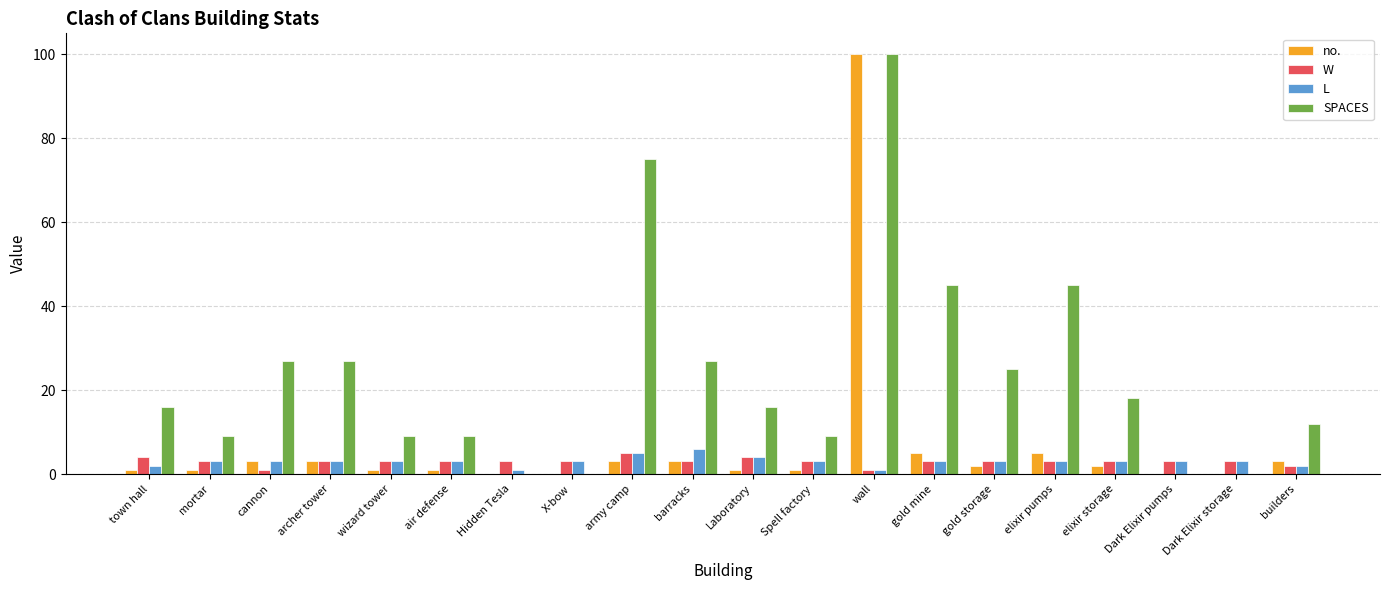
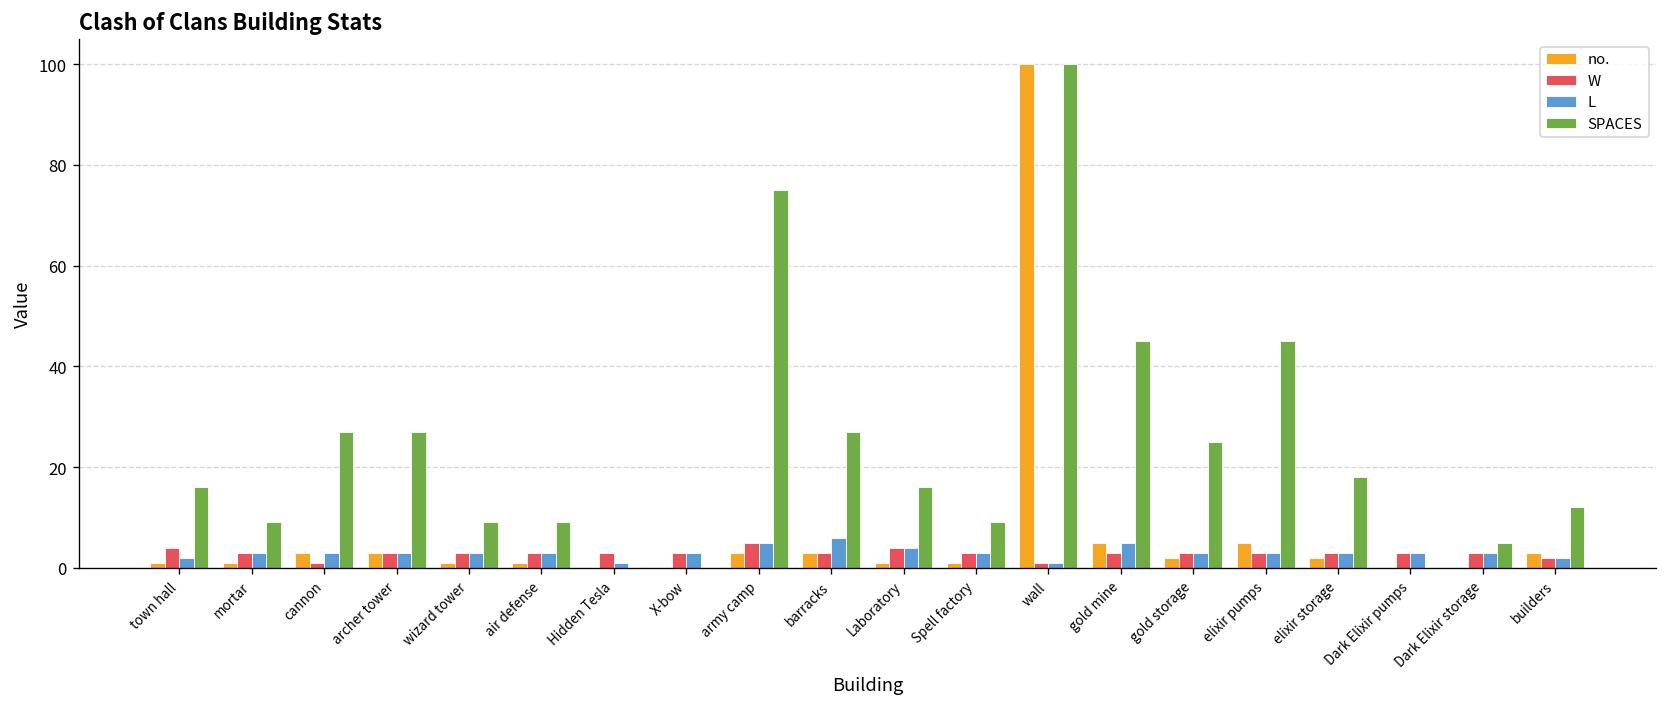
  {
    "no.": {
      "town hall": 1,
      "mortar": 1,
      "cannon": 3,
      "archer tower": 3,
      "wizard tower": 1,
      "air defense": 1,
      "Hidden Tesla": 0,
      "X-bow": 0,
      "army camp": 3,
      "barracks": 3,
      "Laboratory": 1,
      "Spell factory": 1,
      "wall": 100,
      "gold mine": 5,
      "gold storage": 2,
      "elixir pumps": 5,
      "elixir storage": 2,
      "Dark Elixir pumps": 0,
      "Dark Elixir storage": 0,
      "builders": 3
    },
    "W": {
      "town hall": 4,
      "mortar": 3,
      "cannon": 1,
      "archer tower": 3,
      "wizard tower": 3,
      "air defense": 3,
      "Hidden Tesla": 3,
      "X-bow": 3,
      "army camp": 5,
      "barracks": 3,
      "Laboratory": 4,
      "Spell factory": 3,
      "wall": 1,
      "gold mine": 3,
      "gold storage": 3,
      "elixir pumps": 3,
      "elixir storage": 3,
      "Dark Elixir pumps": 3,
      "Dark Elixir storage": 3,
      "builders": 2
    },
    "L": {
      "town hall": 2,
      "mortar": 3,
      "cannon": 3,
      "archer tower": 3,
      "wizard tower": 3,
      "air defense": 3,
      "Hidden Tesla": 1,
      "X-bow": 3,
      "army camp": 5,
      "barracks": 6,
      "Laboratory": 4,
      "Spell factory": 3,
      "wall": 1,
-     "gold mine": 3,
+     "gold mine": 5,
      "gold storage": 3,
      "elixir pumps": 3,
      "elixir storage": 3,
      "Dark Elixir pumps": 3,
      "Dark Elixir storage": 3,
      "builders": 2
    },
    "SPACES": {
      "town hall": 16,
      "mortar": 9,
      "cannon": 27,
      "archer tower": 27,
      "wizard tower": 9,
      "air defense": 9,
      "Hidden Tesla": 0,
      "X-bow": 0,
      "army camp": 75,
      "barracks": 27,
      "Laboratory": 16,
      "Spell factory": 9,
      "wall": 100,
      "gold mine": 45,
      "gold storage": 25,
      "elixir pumps": 45,
      "elixir storage": 18,
      "Dark Elixir pumps": 0,
-     "Dark Elixir storage": 0,
+     "Dark Elixir storage": 5,
      "builders": 12
    }
  }
